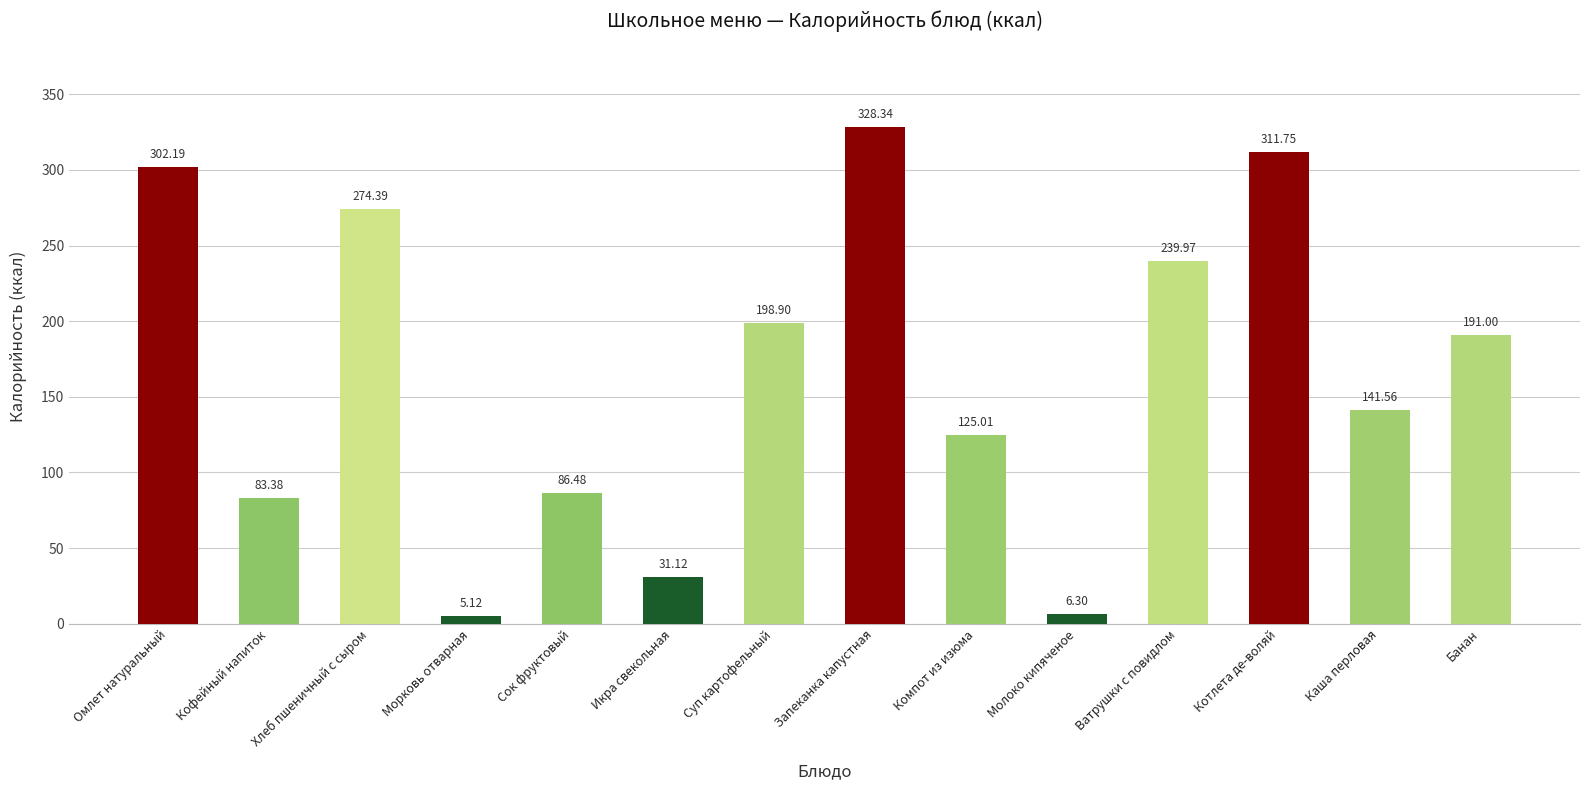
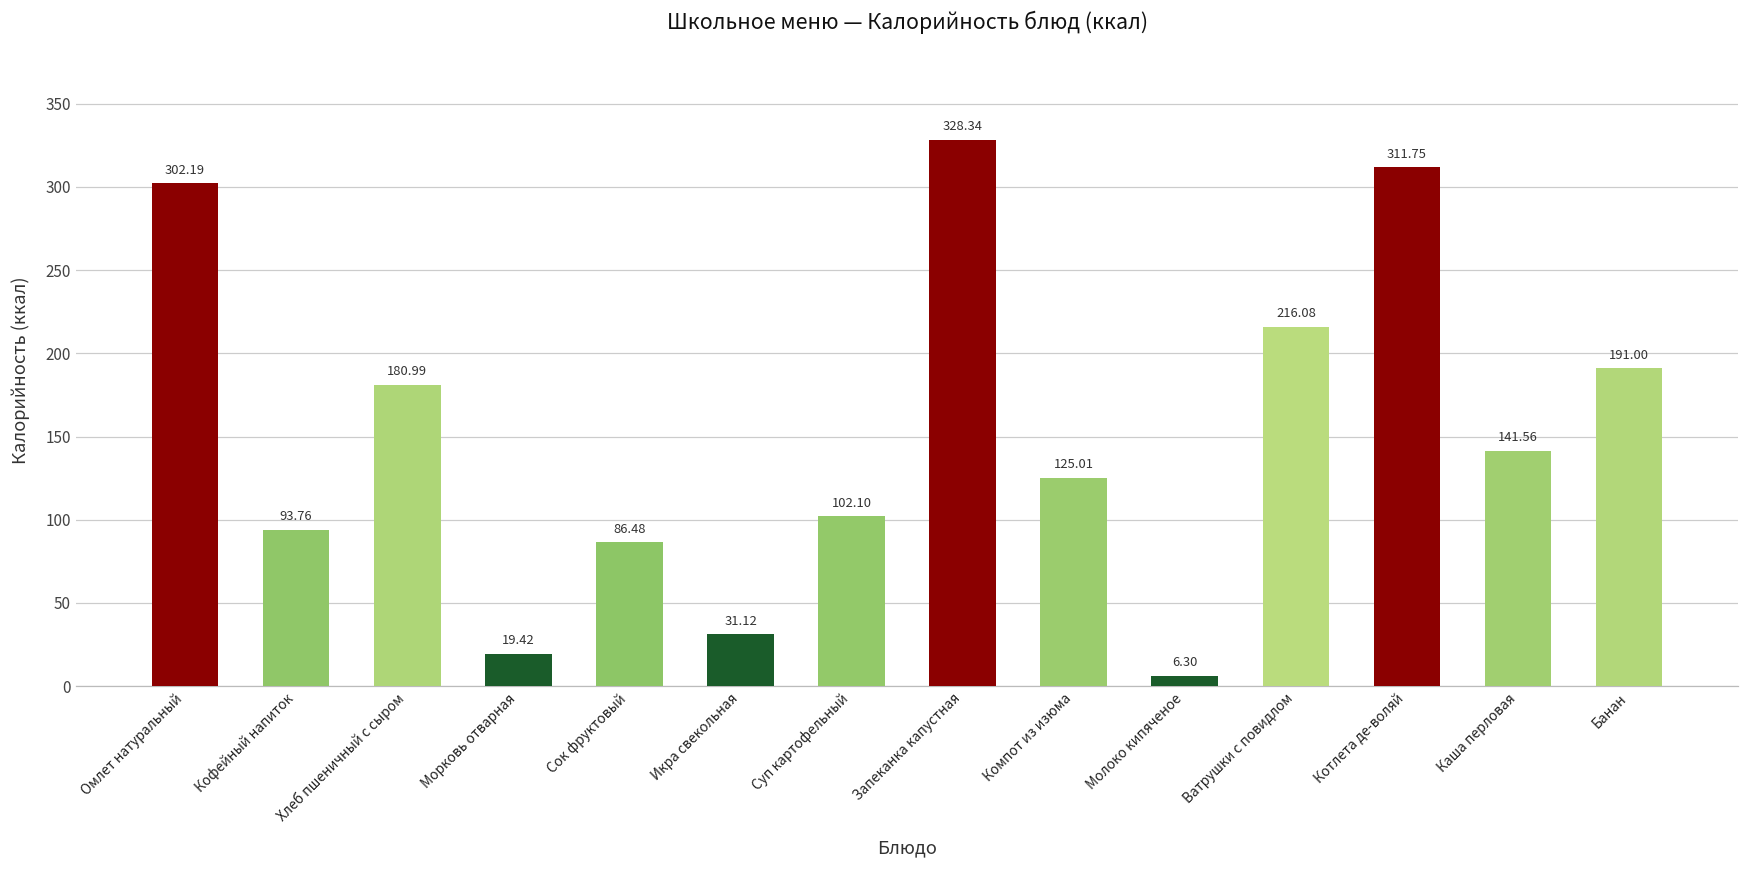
  {
    "Омлет натуральный": 302.19,
-   "Кофейный напиток": 83.38,
-   "Хлеб пшеничный с сыром": 274.39,
-   "Морковь отварная": 5.12,
+   "Кофейный напиток": 93.76,
+   "Хлеб пшеничный с сыром": 180.99,
+   "Морковь отварная": 19.42,
    "Сок фруктовый": 86.48,
    "Икра свекольная": 31.12,
-   "Суп картофельный": 198.90,
+   "Суп картофельный": 102.10,
    "Запеканка капустная": 328.34,
    "Компот из изюма": 125.01,
    "Молоко кипяченое": 6.30,
-   "Ватрушки с повидлом": 239.97,
+   "Ватрушки с повидлом": 216.08,
    "Котлета де-воляй": 311.75,
    "Каша перловая": 141.56,
    "Банан": 191.00
  }
